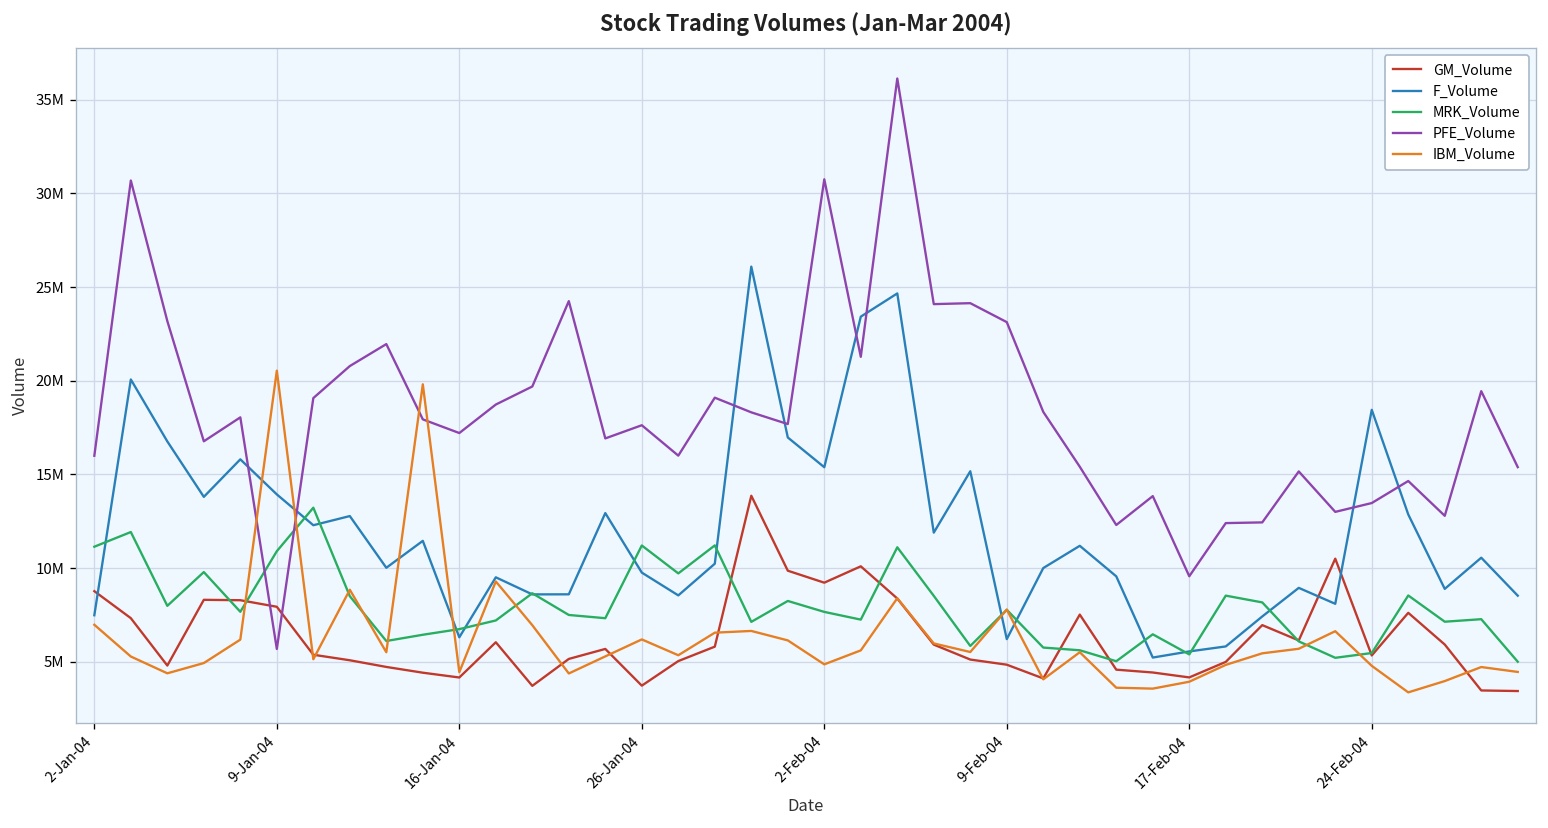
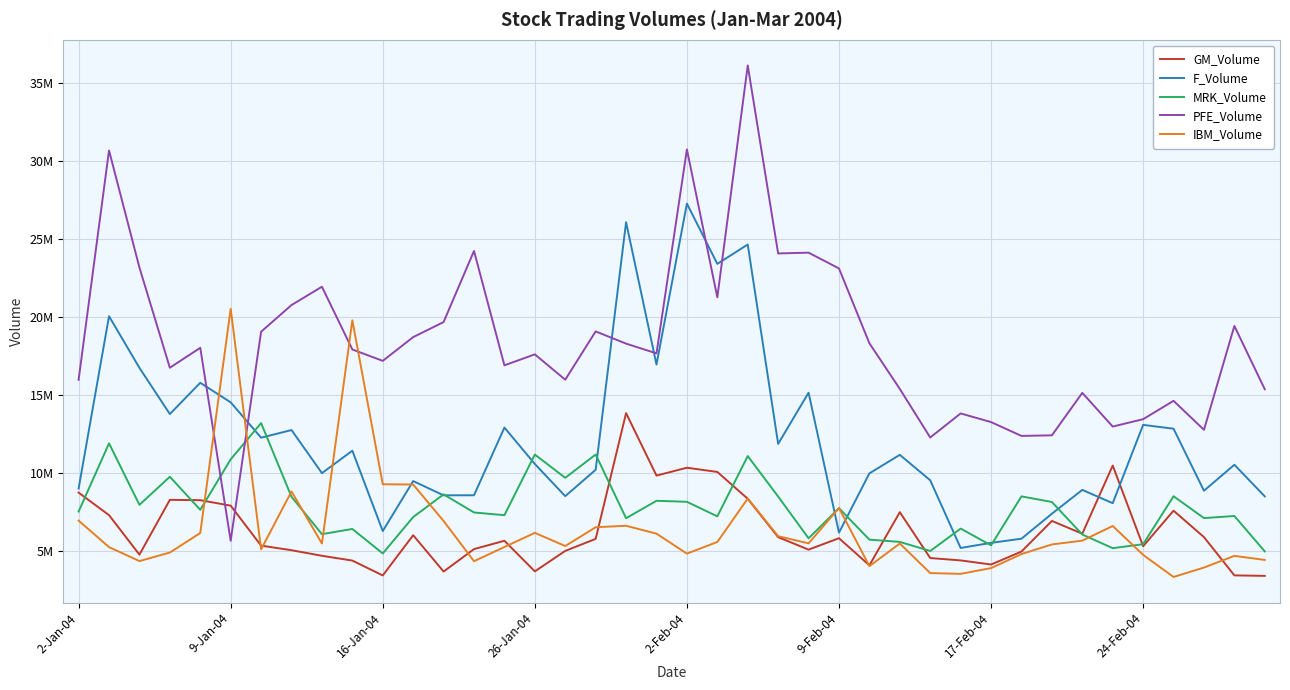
  {
    "GM_Volume": {
      "2-Jan-04": 8800000,
      "9-Jan-04": 7900000,
-     "16-Jan-04": 4200000,
+     "16-Jan-04": 3500000,
      "26-Jan-04": 3700000,
-     "2-Feb-04": 9200000,
-     "9-Feb-04": 4800000,
+     "2-Feb-04": 10400000,
+     "9-Feb-04": 5800000,
      "17-Feb-04": 4200000
    },
    "F_Volume": {
-     "2-Jan-04": 7500000,
-     "9-Jan-04": 13900000,
+     "2-Jan-04": 9000000,
+     "9-Jan-04": 14600000,
      "16-Jan-04": 6300000,
-     "26-Jan-04": 9800000,
-     "2-Feb-04": 15400000,
+     "26-Jan-04": 10600000,
+     "2-Feb-04": 27300000,
      "9-Feb-04": 6200000,
-     "24-Feb-04": 18400000
+     "24-Feb-04": 13100000
    },
    "MRK_Volume": {
-     "2-Jan-04": 11100000,
+     "2-Jan-04": 7600000,
      "9-Jan-04": 10900000,
-     "16-Jan-04": 6700000,
+     "16-Jan-04": 4900000,
      "26-Jan-04": 11200000,
-     "2-Feb-04": 7700000
+     "2-Feb-04": 8200000
    },
    "PFE_Volume": {
      "2-Jan-04": 16000000,
      "9-Jan-04": 5700000,
      "16-Jan-04": 17200000,
      "26-Jan-04": 17600000,
      "2-Feb-04": 30800000,
      "9-Feb-04": 23100000,
-     "17-Feb-04": 9600000,
+     "17-Feb-04": 13300000,
      "24-Feb-04": 13500000
    },
    "IBM_Volume": {
      "2-Jan-04": 7000000,
      "9-Jan-04": 20500000,
-     "16-Jan-04": 4400000,
+     "16-Jan-04": 9300000,
      "26-Jan-04": 6200000,
      "2-Feb-04": 4900000,
      "17-Feb-04": 3900000,
      "24-Feb-04": 4800000
    }
  }
